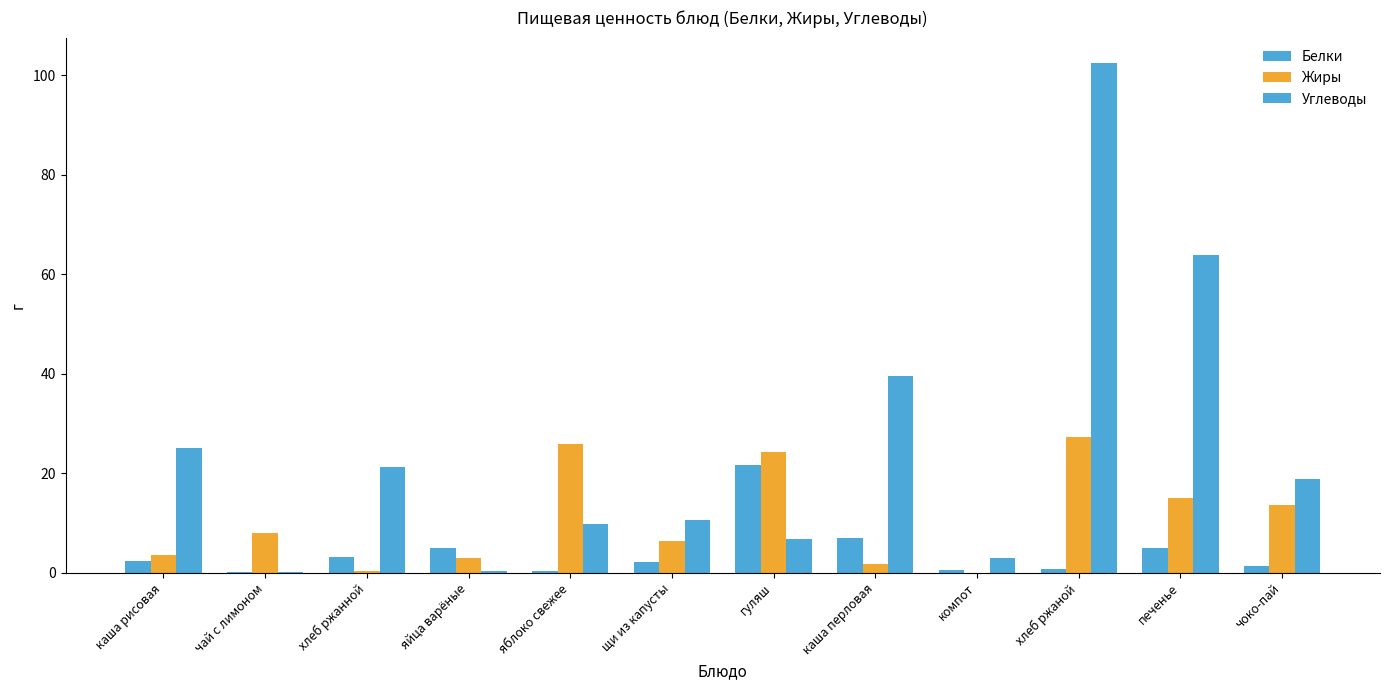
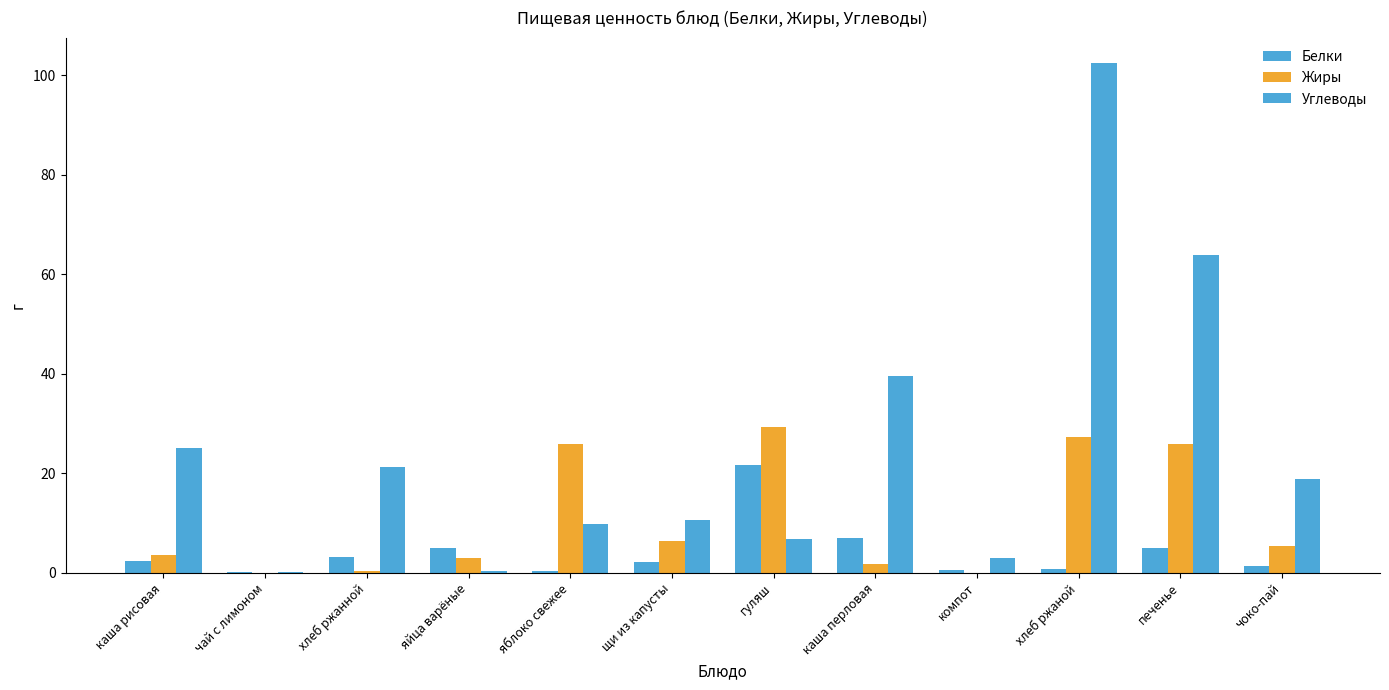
  {
    "Жиры": {
      "каша рисовая": 4,
-     "чай с лимоном": 8,
+     "чай с лимоном": 0,
      "яйца варёные": 3,
      "яблоко свежее": 26,
      "щи из капусты": 6,
-     "гуляш": 24,
+     "гуляш": 29,
      "каша перловая": 2,
      "компот": 0,
      "хлеб ржаной": 27,
-     "печенье": 15,
-     "чоко-пай": 14
+     "печенье": 26,
+     "чоко-пай": 5
    }
  }
